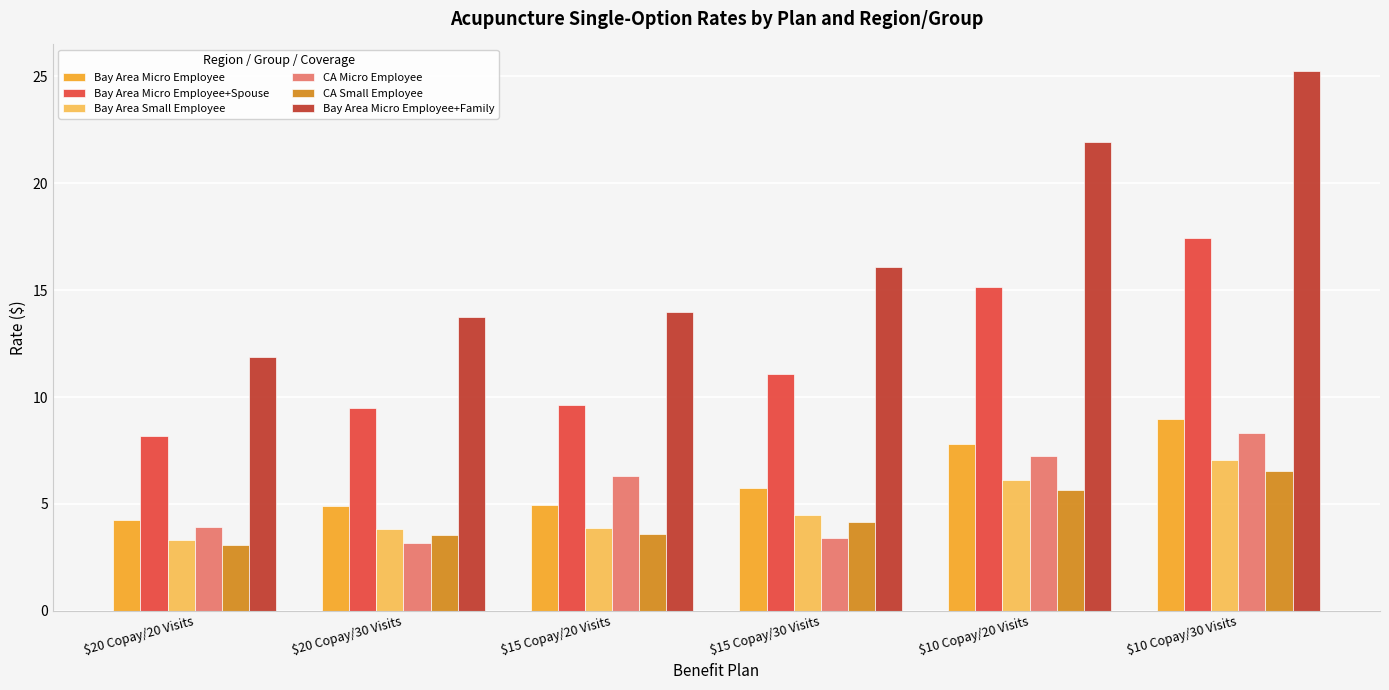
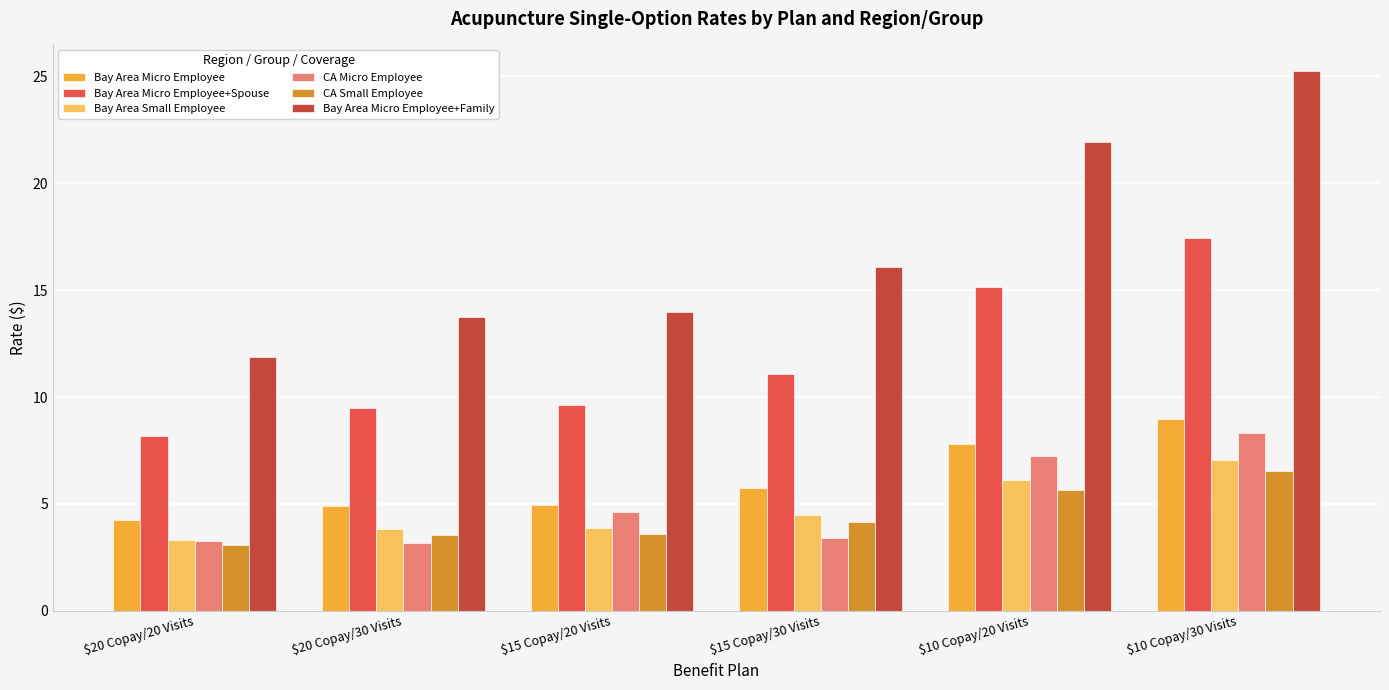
  {
    "CA Micro Employee": {
-     "$20 Copay/20 Visits": 3.9,
+     "$20 Copay/20 Visits": 3.3,
      "$20 Copay/30 Visits": 3.2,
-     "$15 Copay/20 Visits": 6.3,
+     "$15 Copay/20 Visits": 4.6,
      "$15 Copay/30 Visits": 3.4,
      "$10 Copay/20 Visits": 7.2,
      "$10 Copay/30 Visits": 8.3
    }
  }
